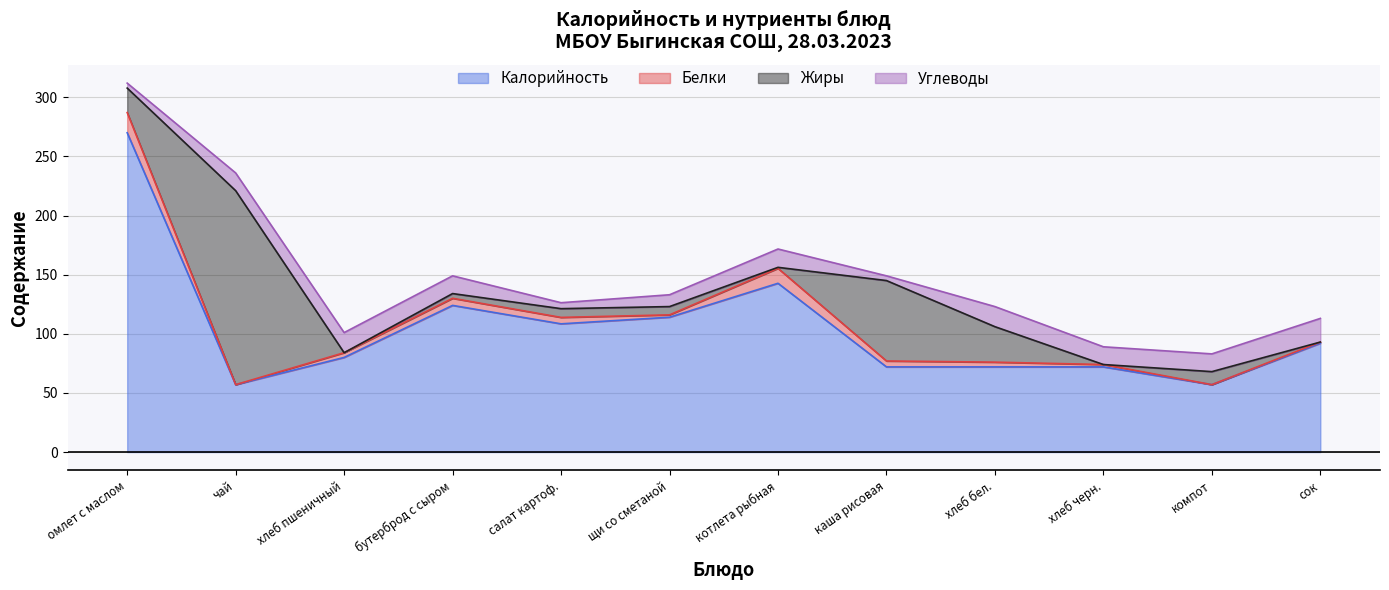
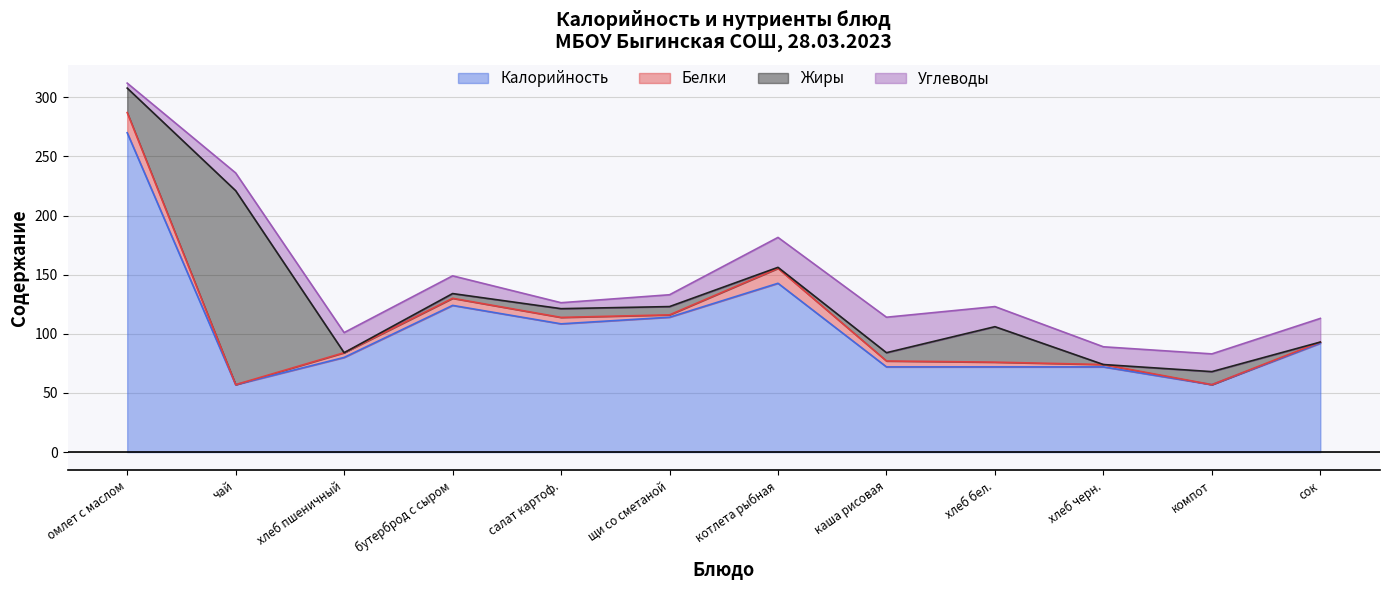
  {
    "Калорийность": {
      "омлет с маслом": 270,
      "хлеб пшеничный": 80,
      "бутерброд с сыром": 124,
      "салат картоф.": 108,
      "котлета рыбная": 143,
      "каша рисовая": 72,
      "хлеб бел.": 72
    },
    "Белки": {
      "омлет с маслом": 17,
      "бутерброд с сыром": 6,
      "салат картоф.": 5,
      "каша рисовая": 5,
      "хлеб бел.": 4
    },
    "Жиры": {
      "омлет с маслом": 21,
      "чай": 164,
      "бутерброд с сыром": 4,
      "салат картоф.": 7,
      "щи со сметаной": 7,
-     "каша рисовая": 68,
+     "каша рисовая": 7,
      "хлеб бел.": 30,
      "компот": 11
    },
    "Углеводы": {
      "омлет с маслом": 4,
      "чай": 15,
      "хлеб пшеничный": 17,
      "бутерброд с сыром": 15,
      "салат картоф.": 5,
      "щи со сметаной": 10,
-     "котлета рыбная": 16,
-     "каша рисовая": 4,
+     "котлета рыбная": 25,
+     "каша рисовая": 30,
      "хлеб бел.": 17,
      "хлеб черн.": 15,
      "компот": 15,
      "сок": 20
    }
  }
